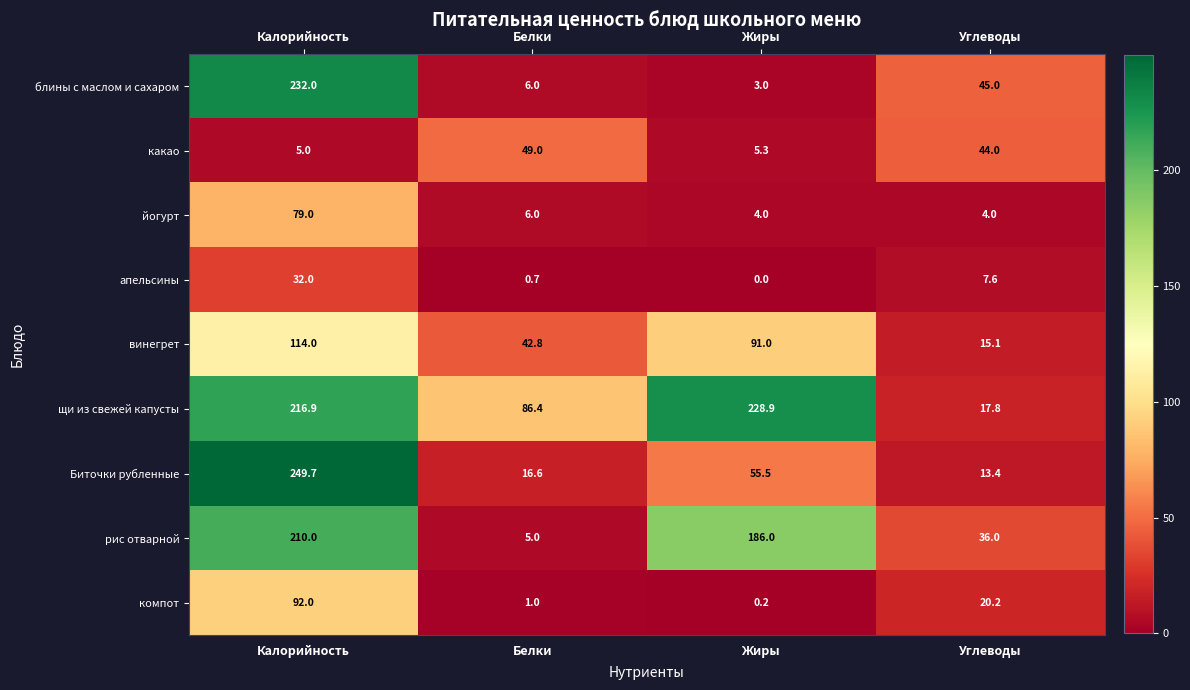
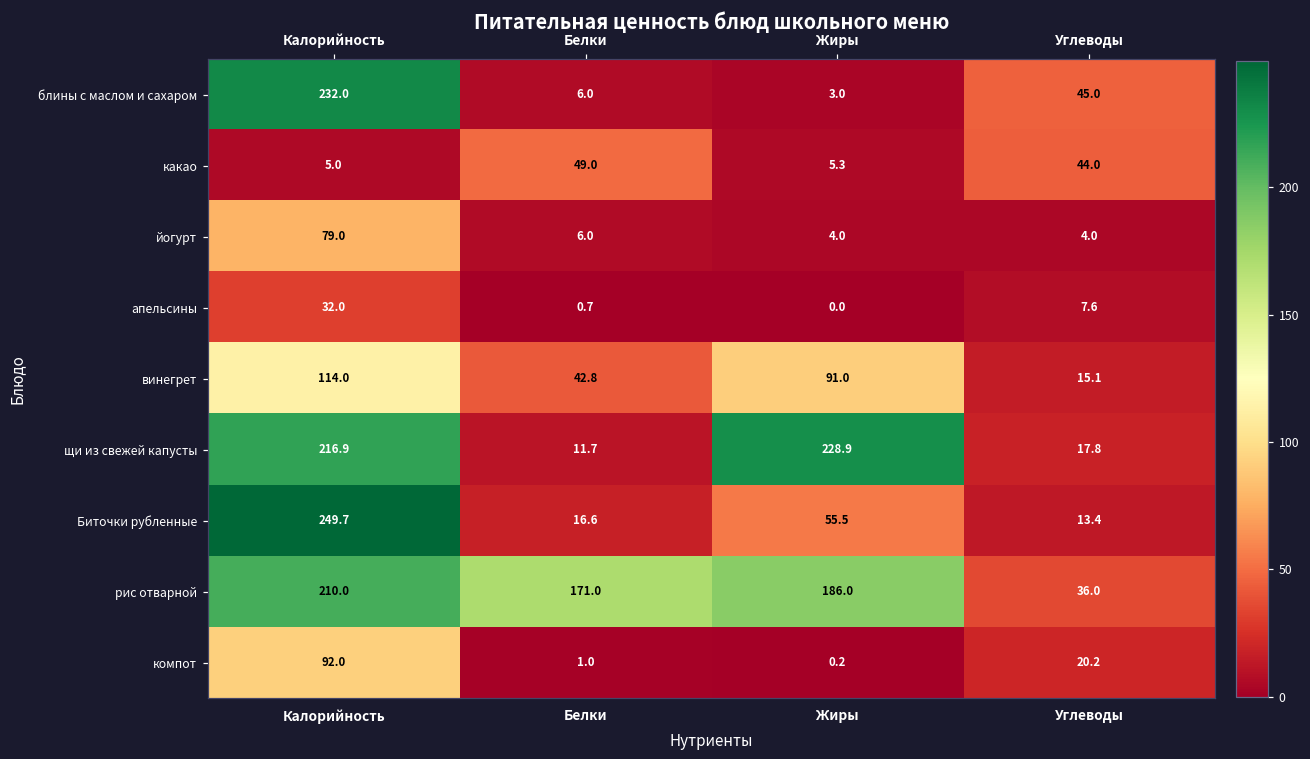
  {
    "блины с маслом и сахаром": {
      "Калорийность": 232.0,
      "Белки": 6.0,
      "Жиры": 3.0,
      "Углеводы": 45.0
    },
    "какао": {
      "Калорийность": 5.0,
      "Белки": 49.0,
      "Жиры": 5.3,
      "Углеводы": 44.0
    },
    "йогурт": {
      "Калорийность": 79.0,
      "Белки": 6.0,
      "Жиры": 4.0,
      "Углеводы": 4.0
    },
    "апельсины": {
      "Калорийность": 32.0,
      "Белки": 0.7,
      "Жиры": 0.0,
      "Углеводы": 7.6
    },
    "винегрет": {
      "Калорийность": 114.0,
      "Белки": 42.8,
      "Жиры": 91.0,
      "Углеводы": 15.1
    },
    "щи из свежей капусты": {
      "Калорийность": 216.9,
-     "Белки": 86.4,
+     "Белки": 11.7,
      "Жиры": 228.9,
      "Углеводы": 17.8
    },
    "Биточки рубленные": {
      "Калорийность": 249.7,
      "Белки": 16.6,
      "Жиры": 55.5,
      "Углеводы": 13.4
    },
    "рис отварной": {
      "Калорийность": 210.0,
-     "Белки": 5.0,
+     "Белки": 171.0,
      "Жиры": 186.0,
      "Углеводы": 36.0
    },
    "компот": {
      "Калорийность": 92.0,
      "Белки": 1.0,
      "Жиры": 0.2,
      "Углеводы": 20.2
    }
  }
